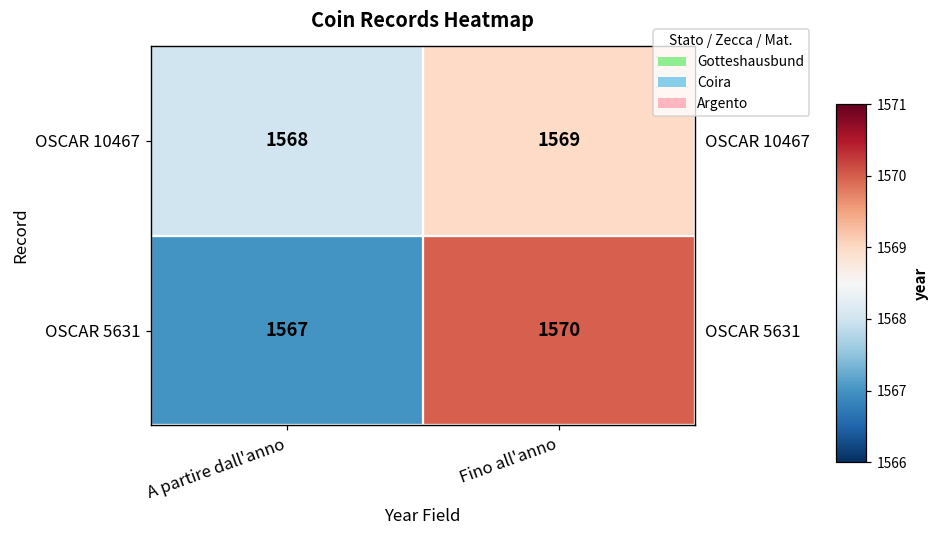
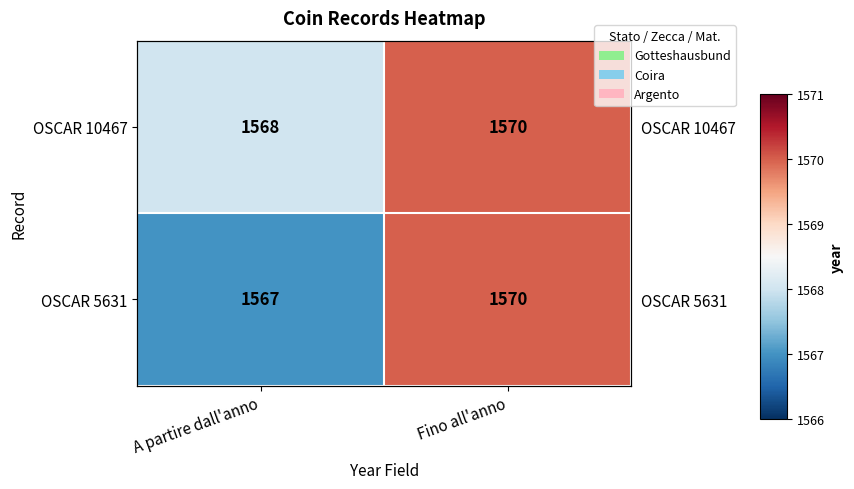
  {
    "OSCAR 10467": {
      "A partire dall'anno": 1568,
-     "Fino all'anno": 1569
+     "Fino all'anno": 1570
    },
    "OSCAR 5631": {
      "A partire dall'anno": 1567,
      "Fino all'anno": 1570
    }
  }
